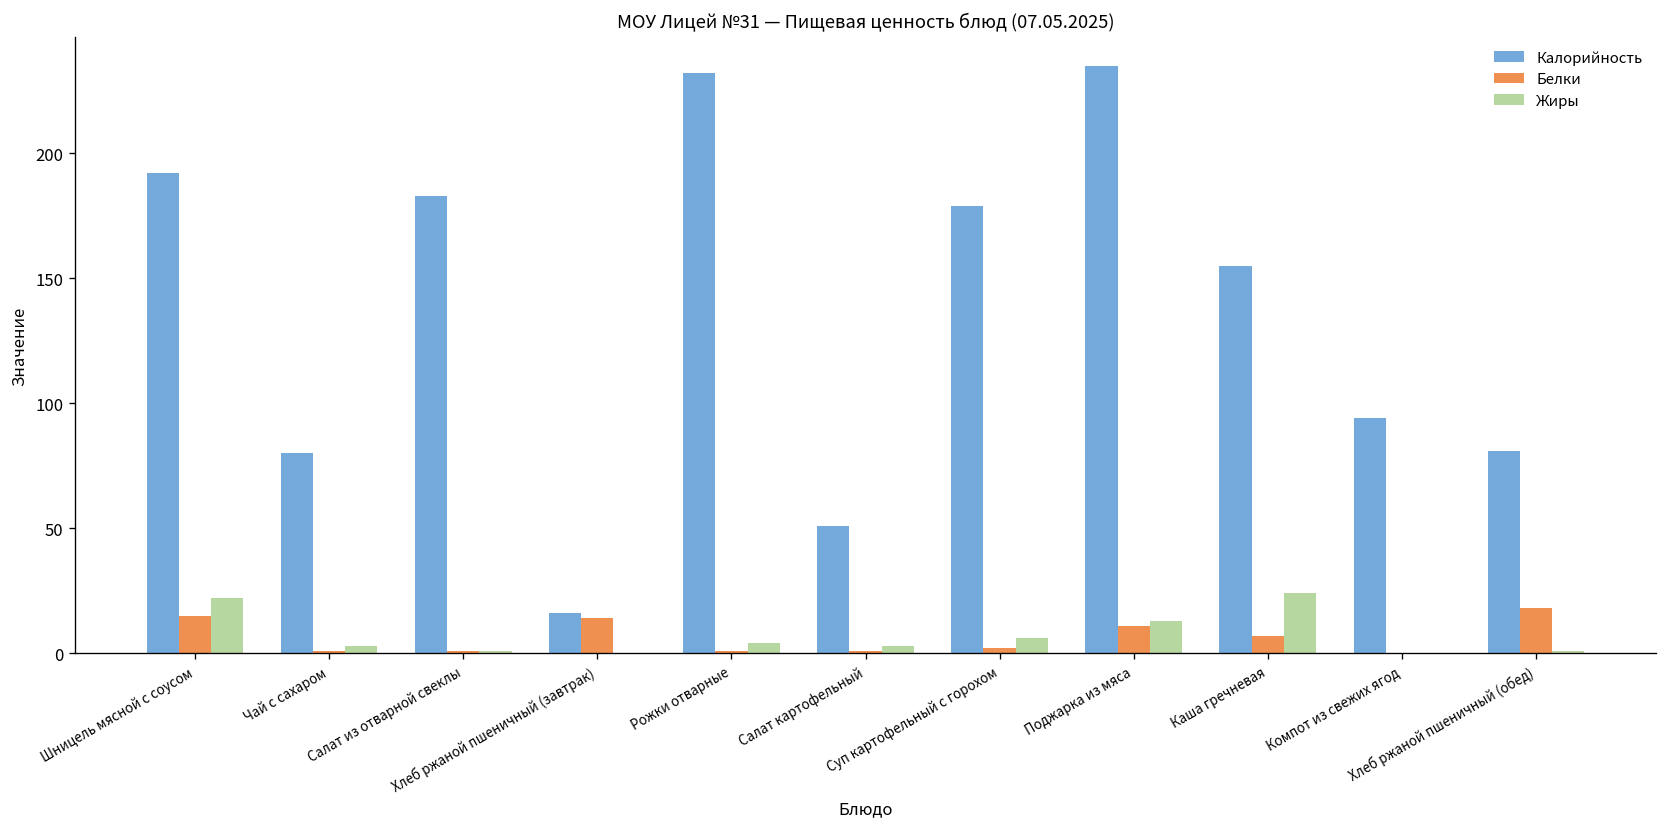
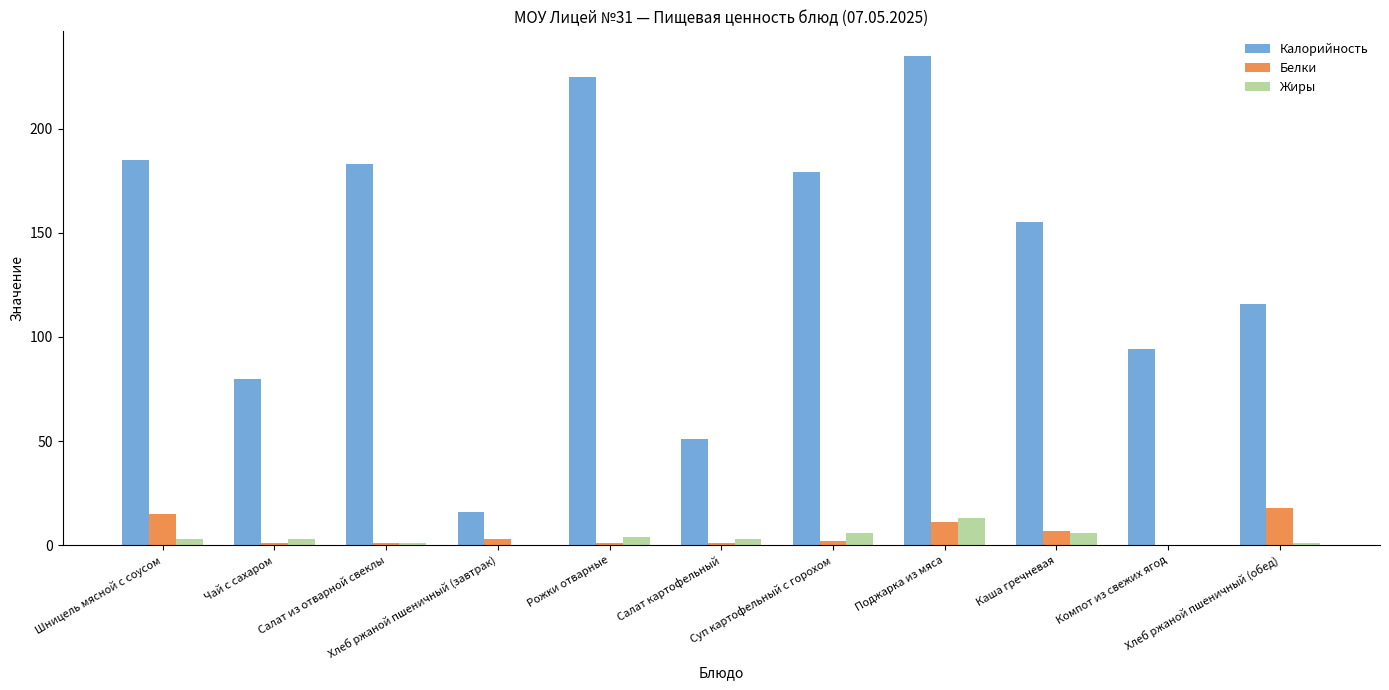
  {
    "Калорийность": {
-     "Шницель мясной с соусом": 192,
+     "Шницель мясной с соусом": 185,
      "Чай с сахаром": 80,
      "Салат из отварной свеклы": 183,
      "Хлеб ржаной пшеничный (завтрак)": 16,
-     "Рожки отварные": 232,
+     "Рожки отварные": 225,
      "Салат картофельный": 51,
      "Суп картофельный с горохом": 179,
      "Поджарка из мяса": 235,
      "Каша гречневая": 155,
      "Компот из свежих ягод": 94,
-     "Хлеб ржаной пшеничный (обед)": 81
+     "Хлеб ржаной пшеничный (обед)": 116
    },
    "Белки": {
      "Шницель мясной с соусом": 15,
-     "Хлеб ржаной пшеничный (завтрак)": 14,
+     "Хлеб ржаной пшеничный (завтрак)": 3,
      "Суп картофельный с горохом": 2,
      "Поджарка из мяса": 11,
      "Каша гречневая": 7,
      "Компот из свежих ягод": 0,
      "Хлеб ржаной пшеничный (обед)": 18
    },
    "Жиры": {
-     "Шницель мясной с соусом": 22,
+     "Шницель мясной с соусом": 3,
      "Чай с сахаром": 3,
      "Хлеб ржаной пшеничный (завтрак)": 0,
      "Рожки отварные": 4,
      "Салат картофельный": 3,
      "Суп картофельный с горохом": 6,
      "Поджарка из мяса": 13,
-     "Каша гречневая": 24,
+     "Каша гречневая": 6,
      "Компот из свежих ягод": 0
    }
  }
